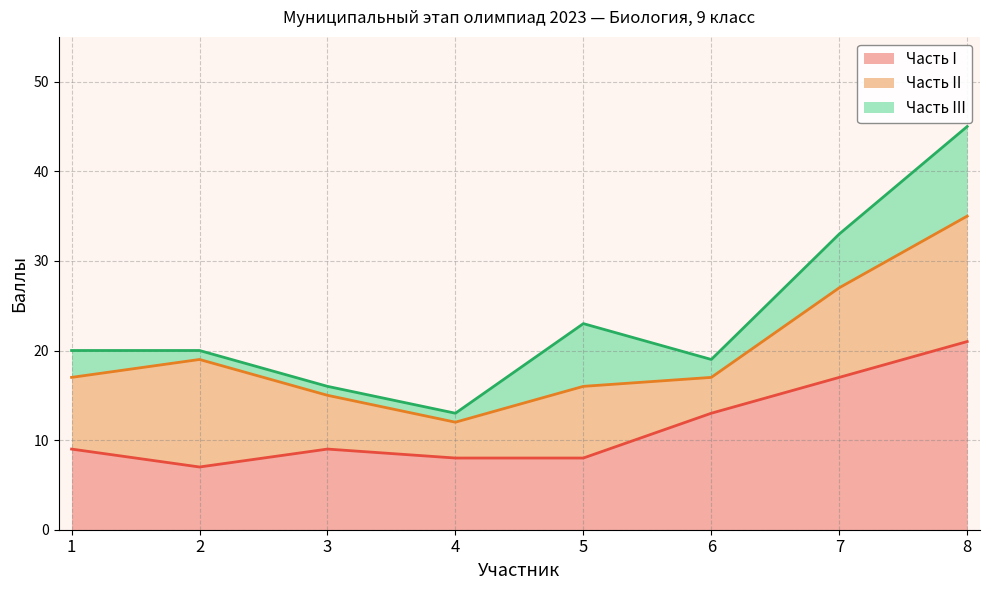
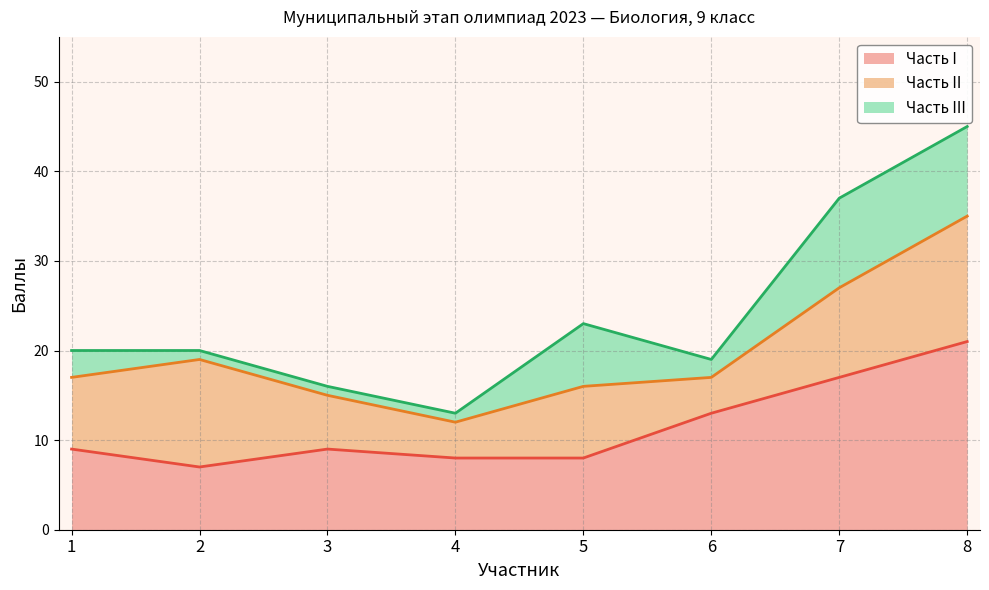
  {
    "Часть III": {
      "1": 3,
      "2": 1,
      "3": 1,
      "4": 1,
      "5": 7,
      "6": 2,
-     "7": 6,
+     "7": 10,
      "8": 10
    }
  }
